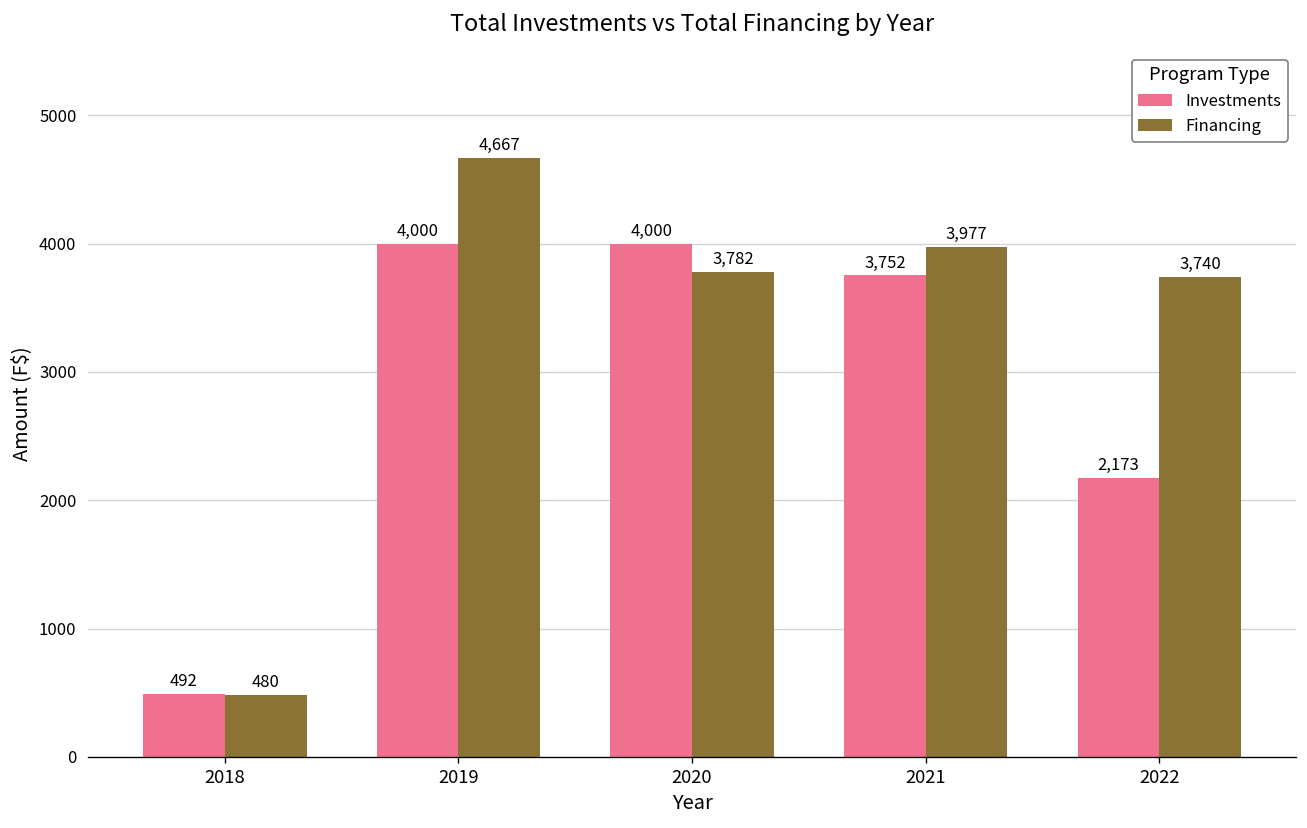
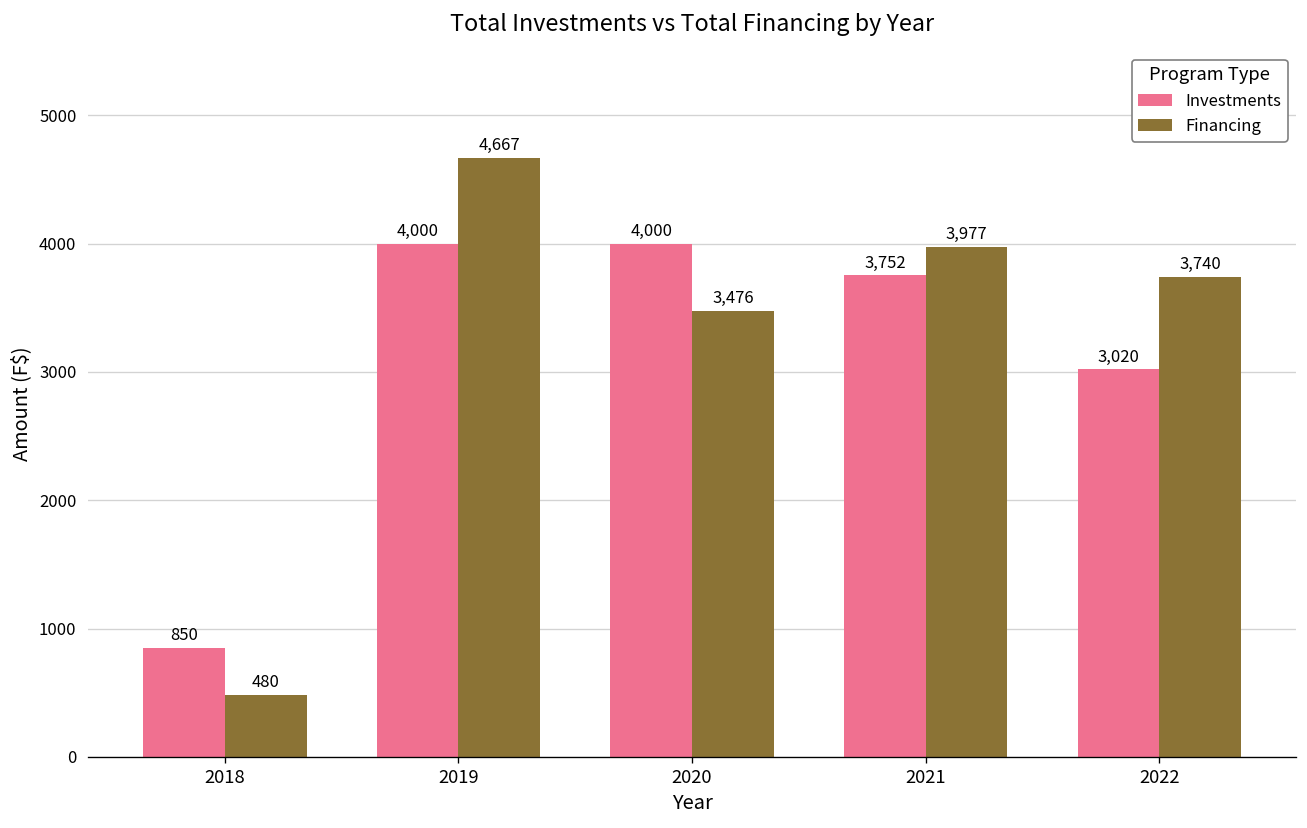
  {
    "Investments": {
-     "2018": "492",
+     "2018": "850",
      "2019": "4,000",
      "2020": "4,000",
      "2021": "3,752",
-     "2022": "2,173"
+     "2022": "3,020"
    },
    "Financing": {
      "2018": "480",
      "2019": "4,667",
-     "2020": "3,782",
+     "2020": "3,476",
      "2021": "3,977",
      "2022": "3,740"
    }
  }
